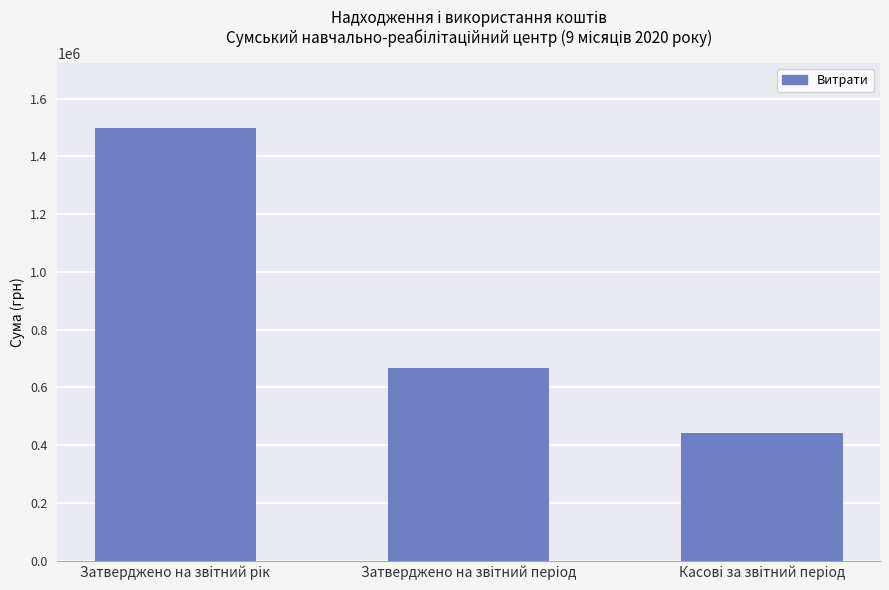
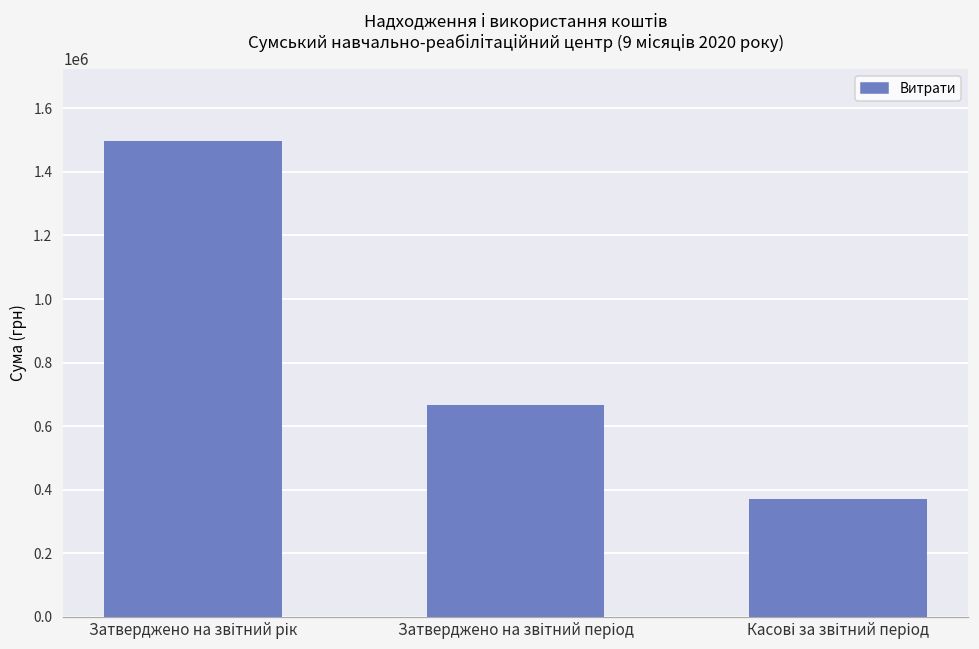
  {
    "Затверджено на звітний рік": 1500000,
    "Затверджено на звітний період": 670000,
-   "Касові за звітний період": 440000
+   "Касові за звітний період": 370000
  }
